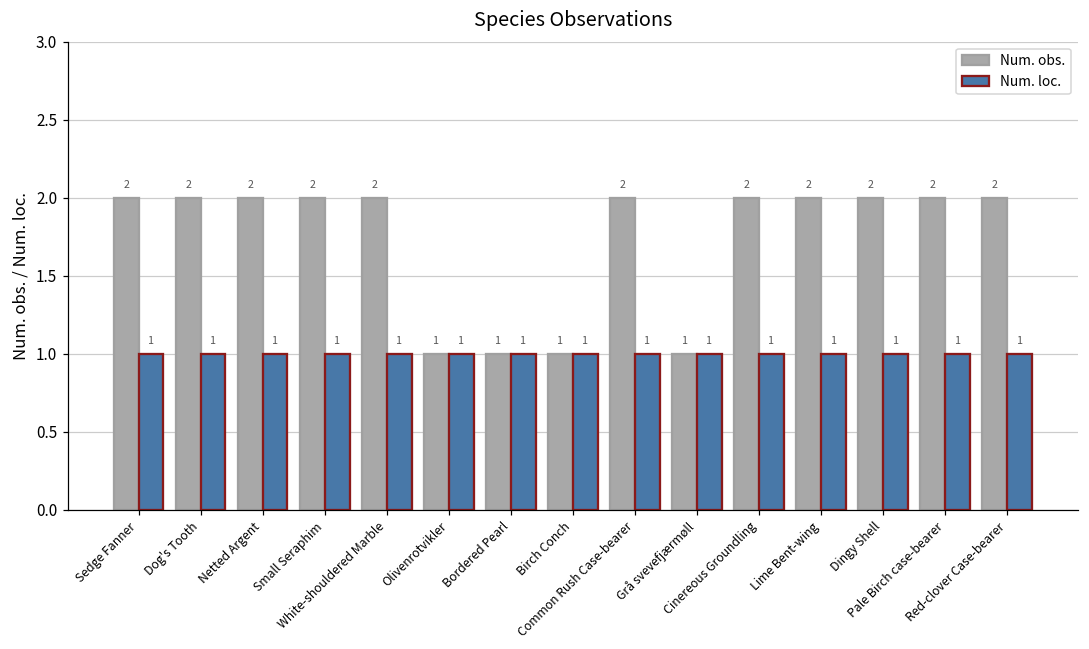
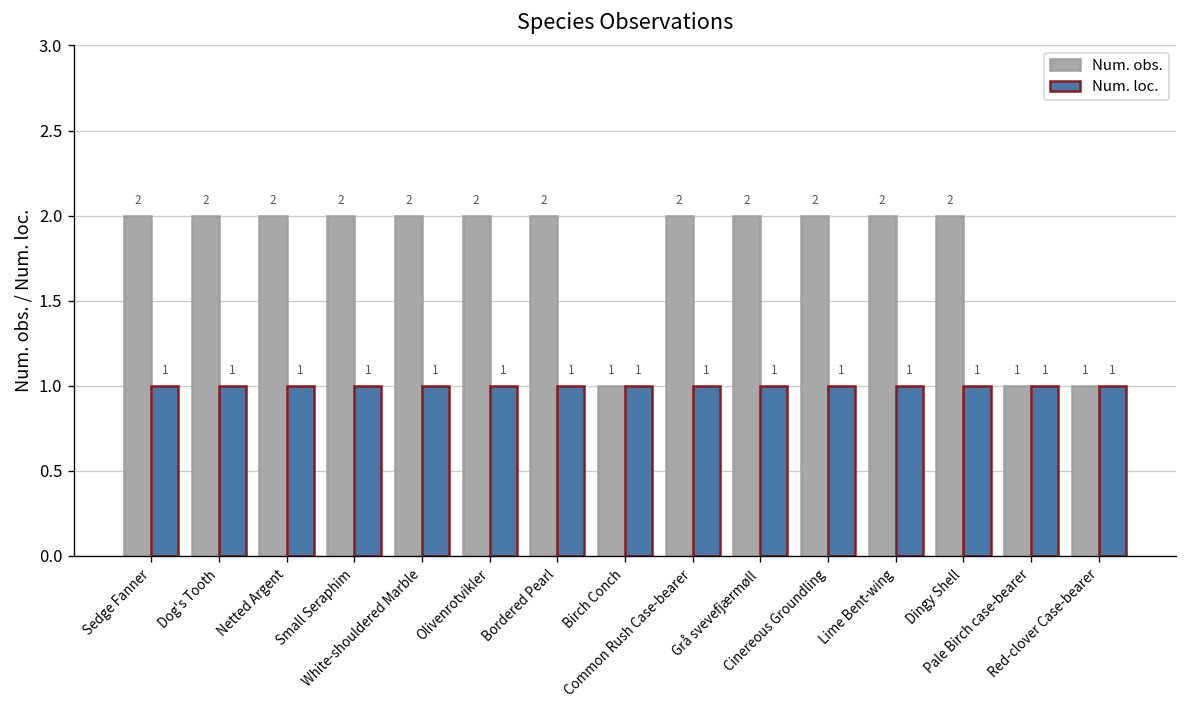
  {
    "Num. obs.": {
      "Sedge Fanner": 2,
      "Dog's Tooth": 2,
      "Netted Argent": 2,
      "Small Seraphim": 2,
      "White-shouldered Marble": 2,
-     "Olivenrotvikler": 1,
-     "Bordered Pearl": 1,
+     "Olivenrotvikler": 2,
+     "Bordered Pearl": 2,
      "Birch Conch": 1,
      "Common Rush Case-bearer": 2,
-     "Grå svevefjærmøll": 1,
+     "Grå svevefjærmøll": 2,
      "Cinereous Groundling": 2,
      "Lime Bent-wing": 2,
      "Dingy Shell": 2,
-     "Pale Birch case-bearer": 2,
-     "Red-clover Case-bearer": 2
+     "Pale Birch case-bearer": 1,
+     "Red-clover Case-bearer": 1
    },
    "Num. loc.": {
      "Sedge Fanner": 1,
      "Dog's Tooth": 1,
      "Netted Argent": 1,
      "Small Seraphim": 1,
      "White-shouldered Marble": 1,
      "Olivenrotvikler": 1,
      "Bordered Pearl": 1,
      "Birch Conch": 1,
      "Common Rush Case-bearer": 1,
      "Grå svevefjærmøll": 1,
      "Cinereous Groundling": 1,
      "Lime Bent-wing": 1,
      "Dingy Shell": 1,
      "Pale Birch case-bearer": 1,
      "Red-clover Case-bearer": 1
    }
  }
